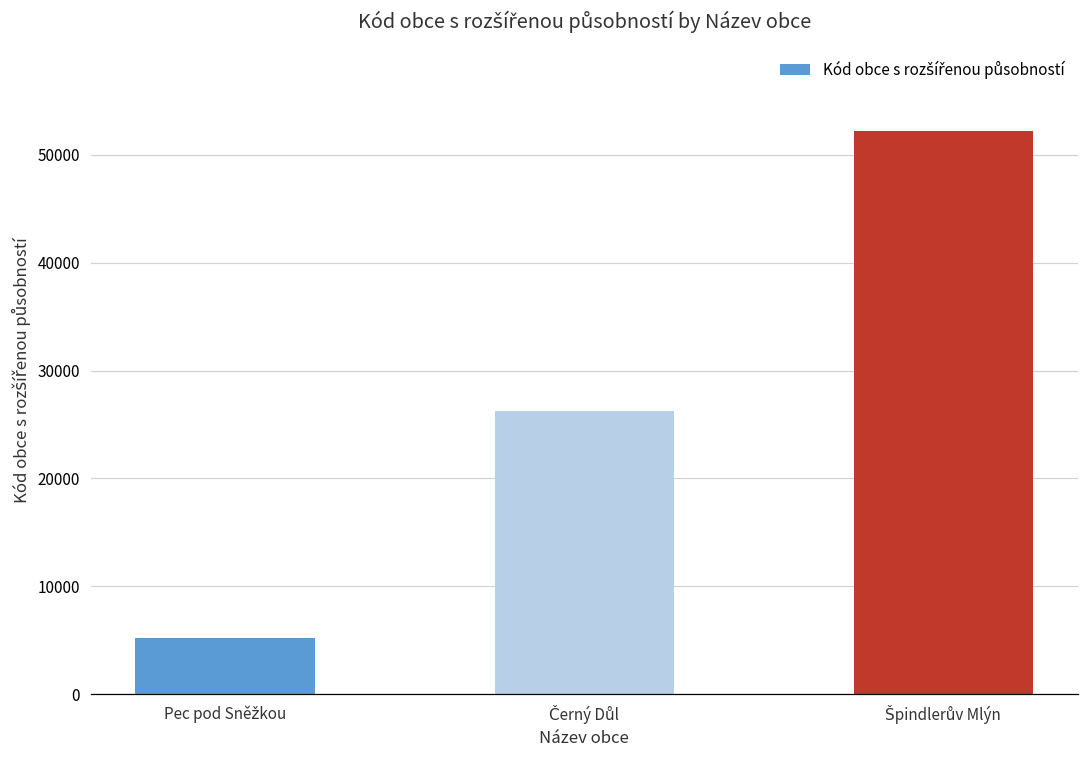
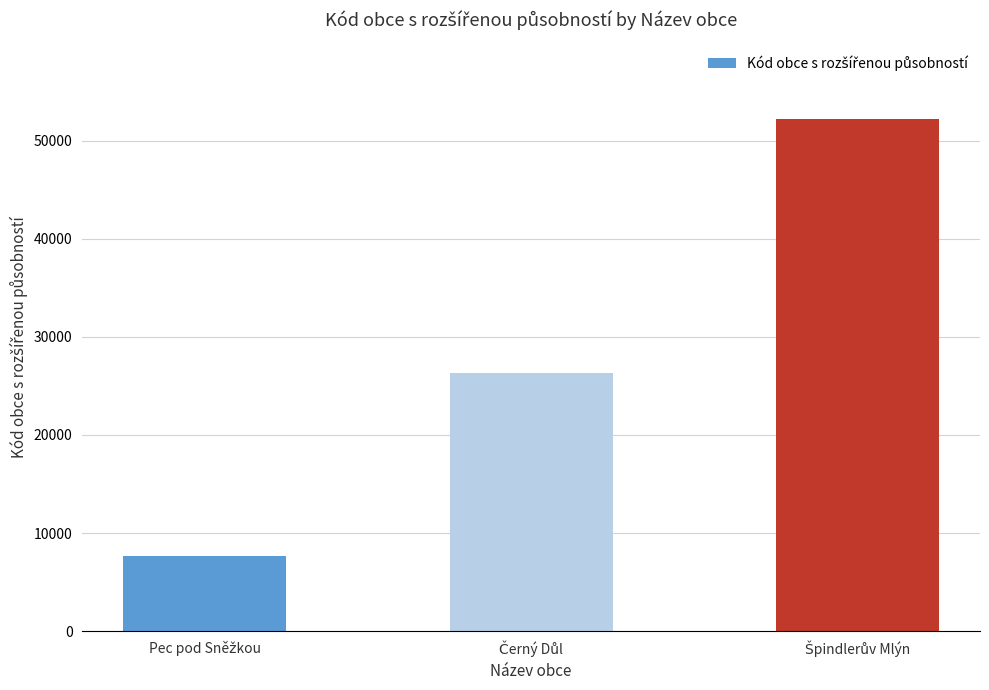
  {
-   "Pec pod Sněžkou": 5000,
+   "Pec pod Sněžkou": 8000,
    "Černý Důl": 26000,
    "Špindlerův Mlýn": 52000
  }
